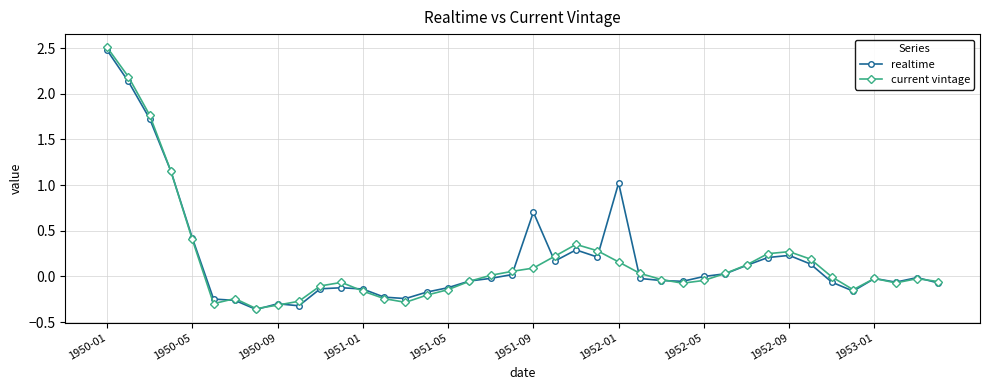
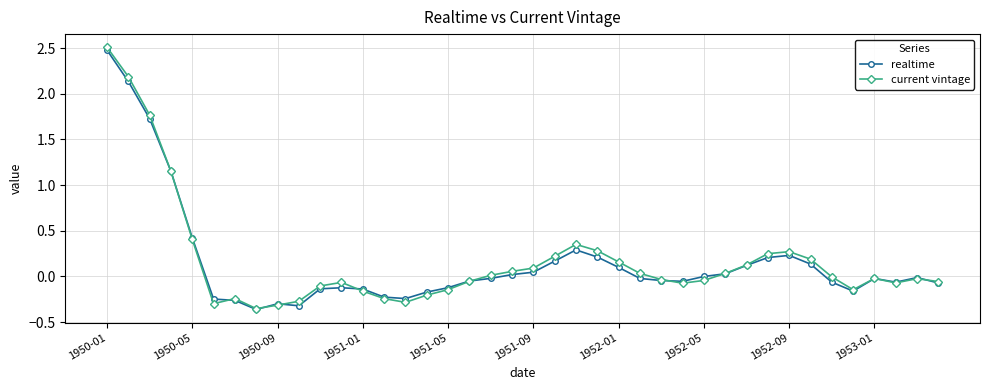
  {
    "realtime": {
      "1950-01": 2.5,
-     "1951-09": 0.7,
-     "1952-01": 1.0,
+     "1951-09": 0.0,
+     "1952-01": 0.1,
      "1952-05": 0.0,
      "1952-09": 0.2
    },
    "current vintage": {
      "1950-01": 2.5,
      "1951-09": 0.1,
      "1952-01": 0.2,
      "1952-05": 0.0,
      "1952-09": 0.3
    }
  }
